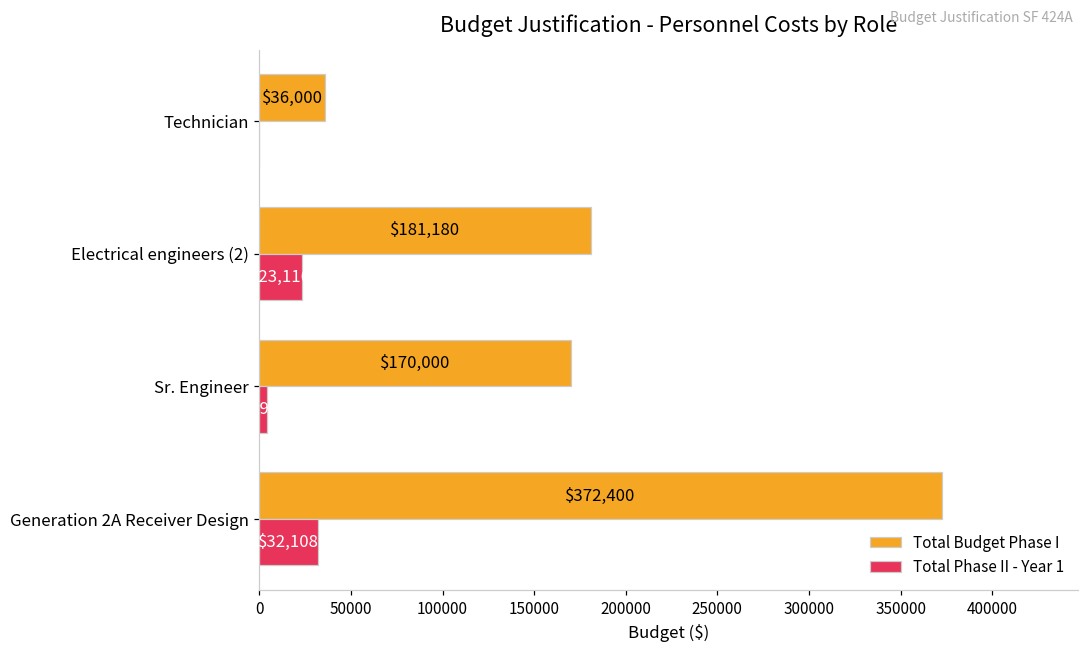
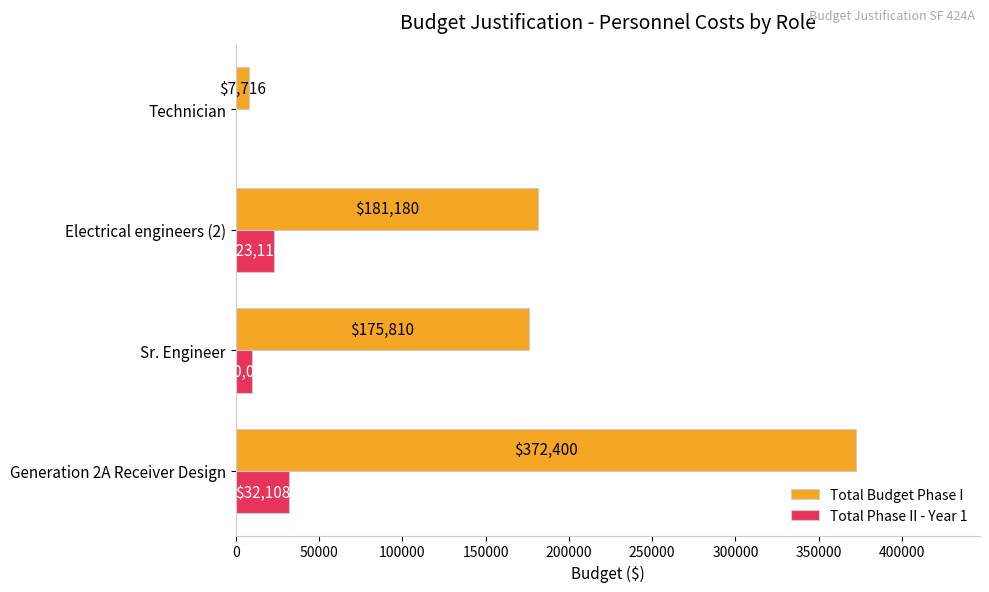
  {
    "Total Budget Phase I": {
-     "Technician": "$36,000",
+     "Technician": "$7,716",
      "Electrical engineers (2)": "$181,180",
-     "Sr. Engineer": "$170,000",
+     "Sr. Engineer": "$175,810",
      "Generation 2A Receiver Design": "$372,400"
    },
    "Total Phase II - Year 1": {
      "Technician": "0",
-     "Sr. Engineer": "4000"
+     "Sr. Engineer": "10000"
    }
  }
